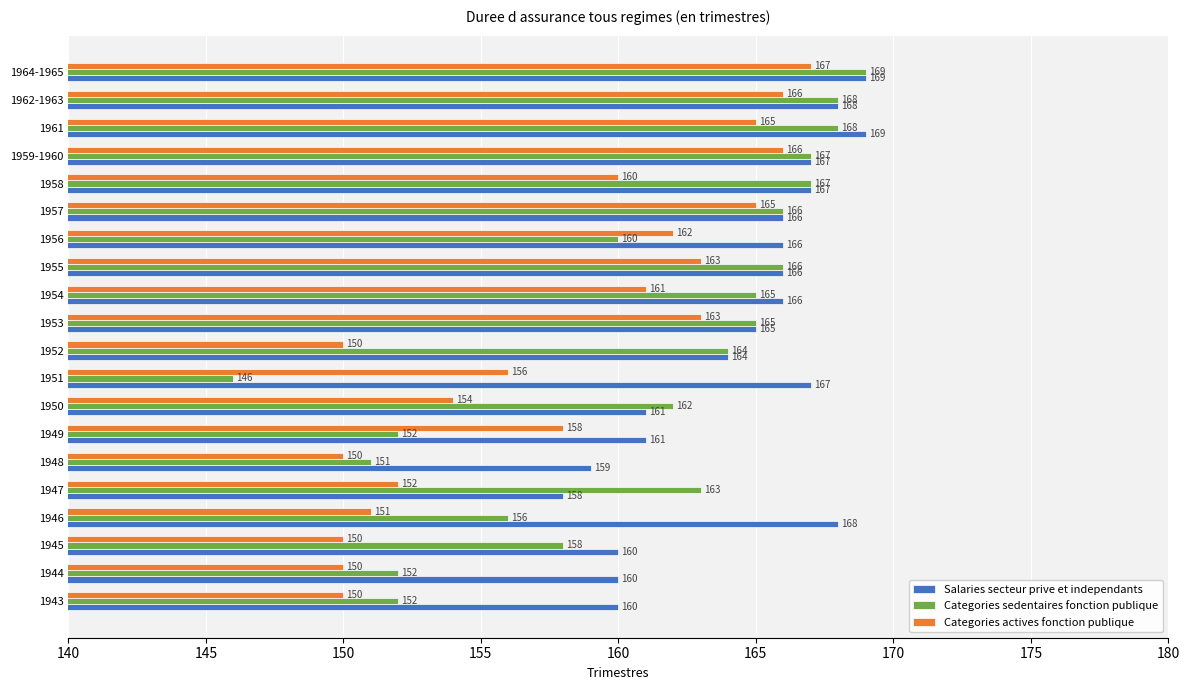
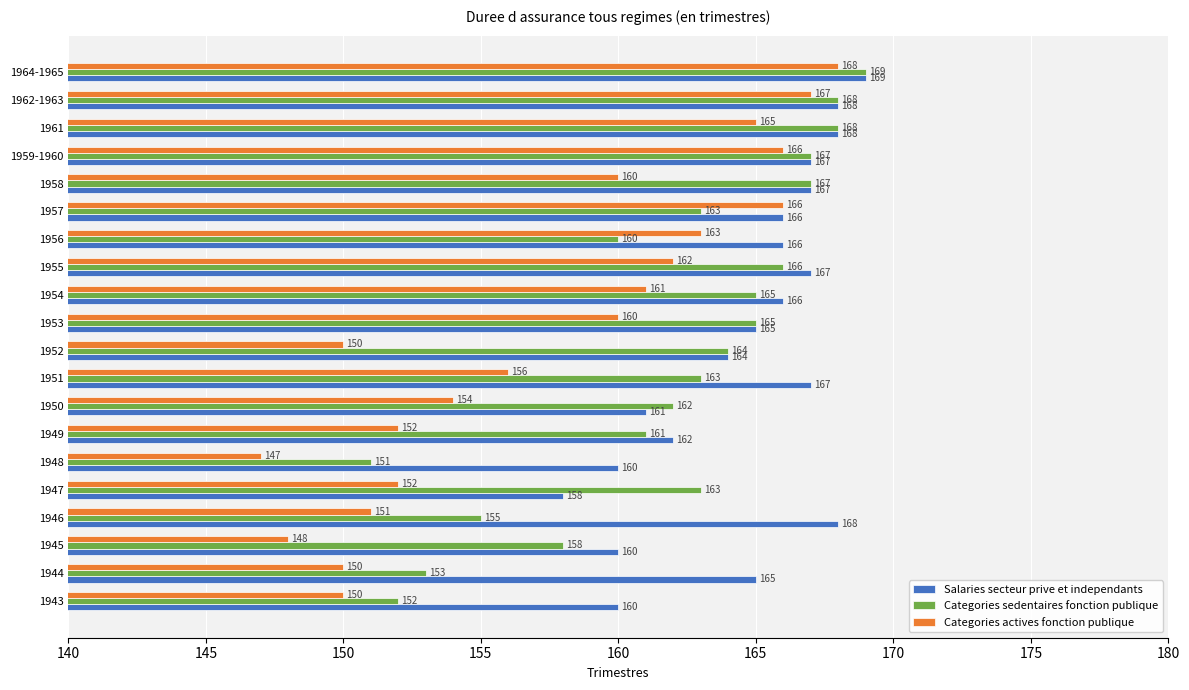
  {
    "Salaries secteur prive et independants": {
-     "1961": 169,
+     "1961": 168,
      "1957": 166,
      "1956": 166,
-     "1955": 166,
+     "1955": 167,
      "1954": 166,
      "1951": 167,
      "1950": 161,
-     "1949": 161,
-     "1948": 159,
+     "1949": 162,
+     "1948": 160,
      "1947": 158,
      "1946": 168,
      "1945": 160,
-     "1944": 160,
+     "1944": 165,
      "1943": 160
    },
    "Categories sedentaires fonction publique": {
-     "1957": 166,
+     "1957": 163,
      "1956": 160,
      "1955": 166,
      "1954": 165,
-     "1951": 146,
+     "1951": 163,
      "1950": 162,
-     "1949": 152,
+     "1949": 161,
      "1948": 151,
      "1947": 163,
-     "1946": 156,
+     "1946": 155,
      "1945": 158,
-     "1944": 152,
+     "1944": 153,
      "1943": 152
    },
    "Categories actives fonction publique": {
-     "1964-1965": 167,
-     "1962-1963": 166,
+     "1964-1965": 168,
+     "1962-1963": 167,
      "1961": 165,
      "1959-1960": 166,
      "1958": 160,
-     "1957": 165,
-     "1956": 162,
-     "1955": 163,
+     "1957": 166,
+     "1956": 163,
+     "1955": 162,
      "1954": 161,
-     "1953": 163,
+     "1953": 160,
      "1952": 150,
      "1951": 156,
      "1950": 154,
-     "1949": 158,
-     "1948": 150,
+     "1949": 152,
+     "1948": 147,
      "1947": 152,
      "1946": 151,
-     "1945": 150,
+     "1945": 148,
      "1944": 150,
      "1943": 150
    }
  }
